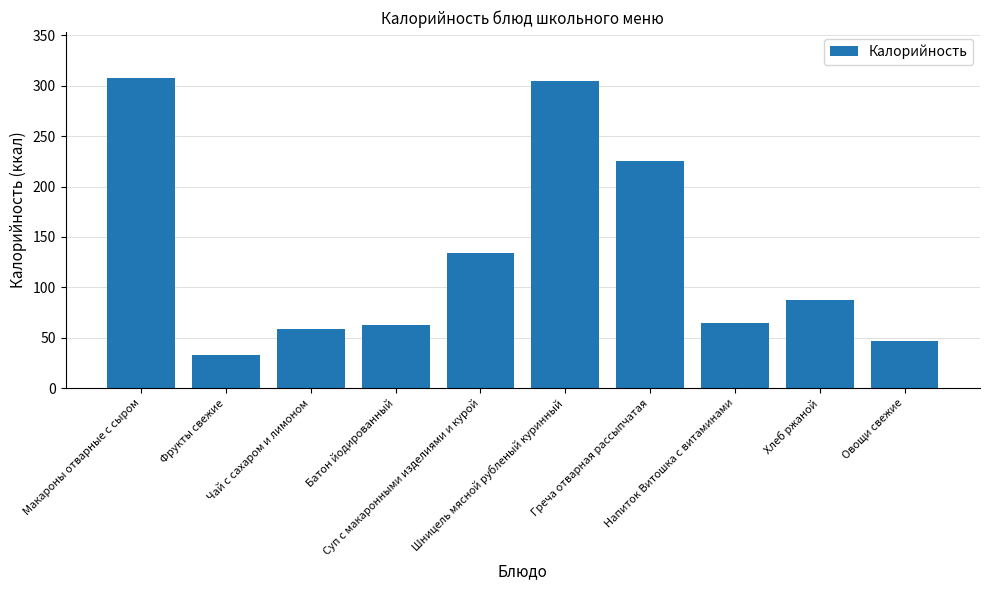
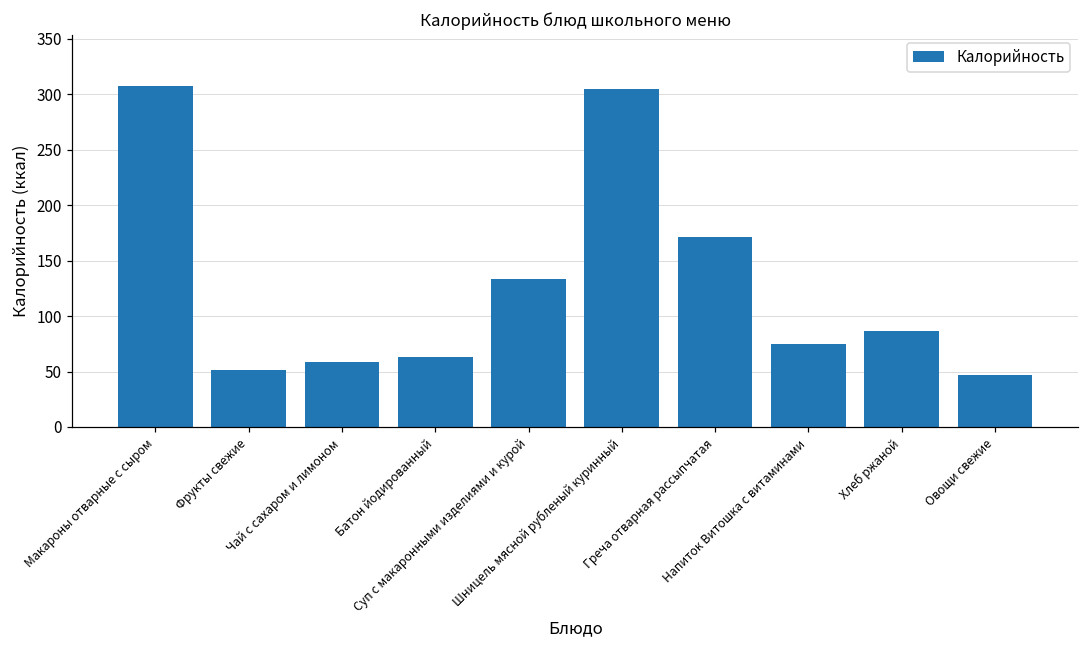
  {
    "Макароны отварные с сыром": 307,
-   "Фрукты свежие": 33,
+   "Фрукты свежие": 51,
    "Чай с сахаром и лимоном": 58,
    "Батон йодированный": 63,
    "Суп с макаронными изделиями и курой": 134,
    "Шницель мясной рубленый куринный": 305,
-   "Греча отварная рассыпчатая": 225,
-   "Напиток Витошка с витаминами": 65,
+   "Греча отварная рассыпчатая": 171,
+   "Напиток Витошка с витаминами": 75,
    "Хлеб ржаной": 87,
    "Овощи свежие": 47
  }
